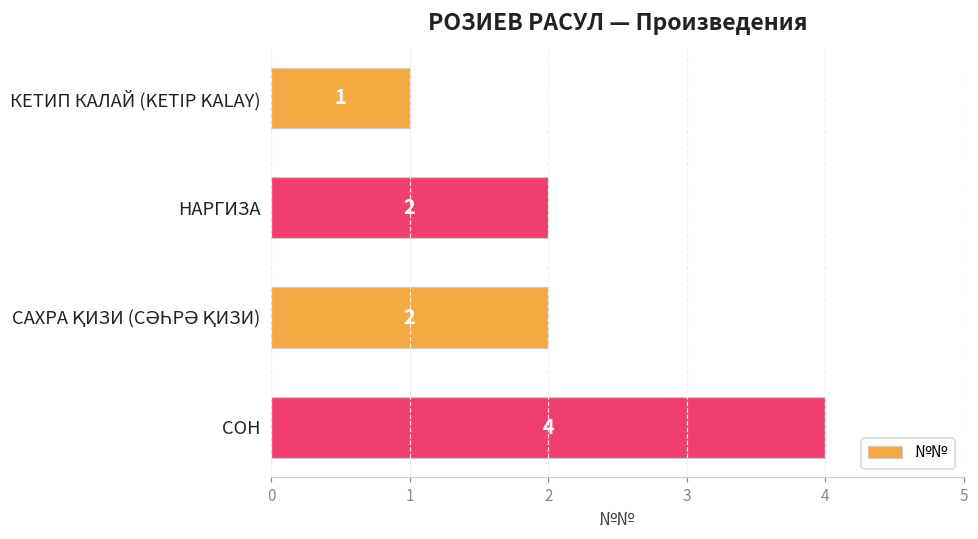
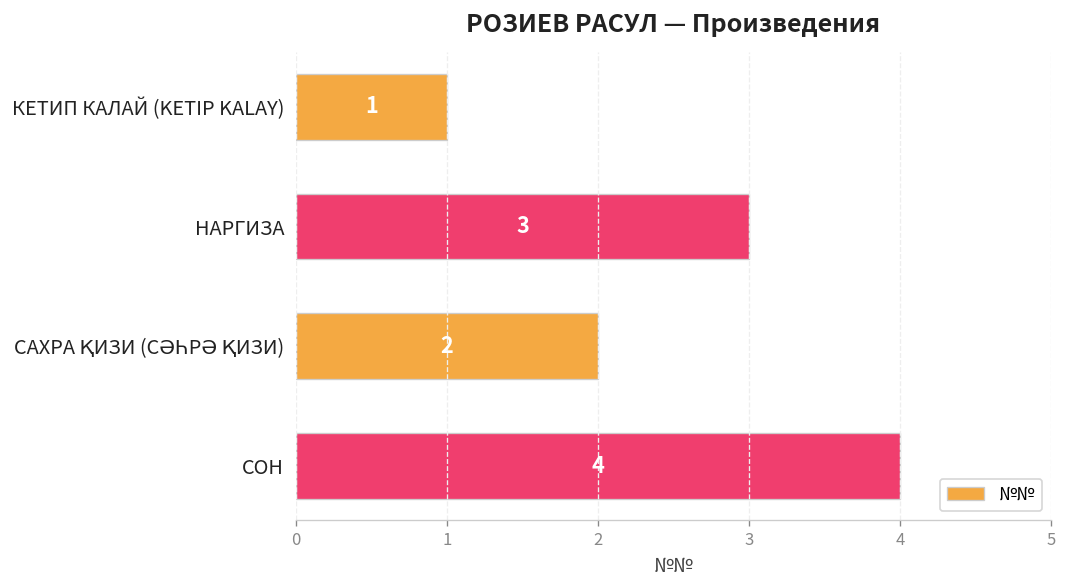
  {
    "КЕТИП КАЛАЙ (KETIP KALAY)": 1,
-   "НАРГИЗА": 2,
+   "НАРГИЗА": 3,
    "САХРА ҚИЗИ (СӘҺРӘ ҚИЗИ)": 2,
    "СОН": 4
  }
